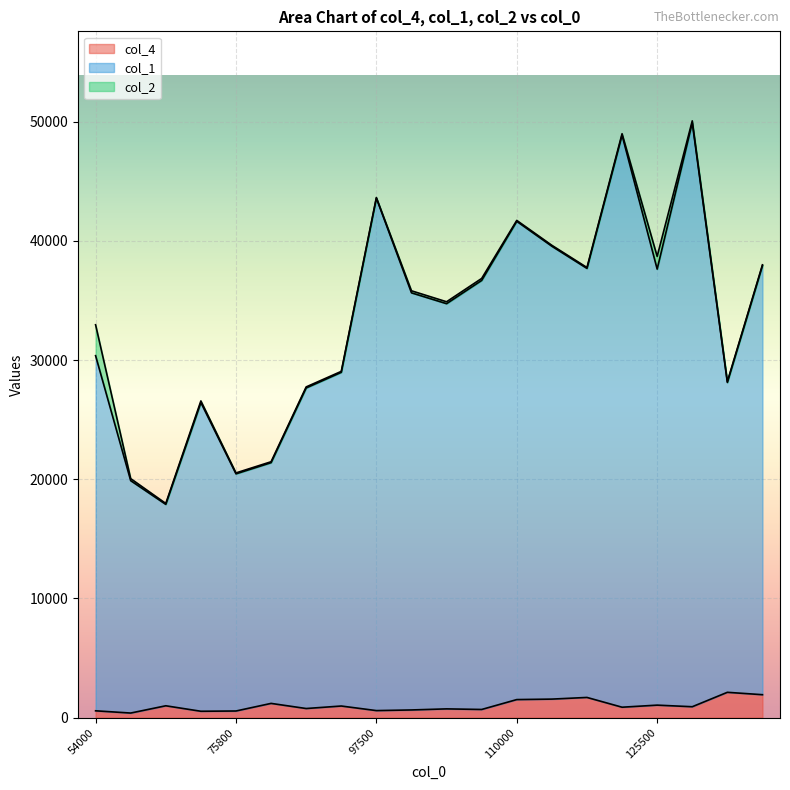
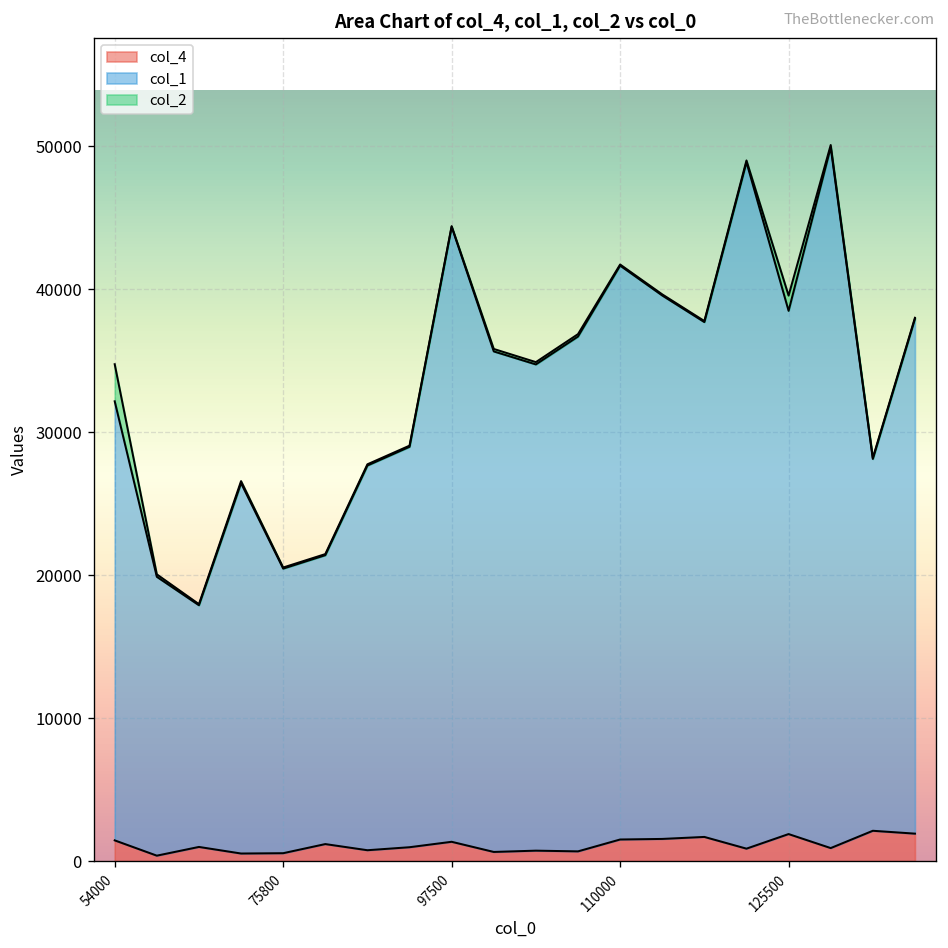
  {
    "col_4": {
-     "54000": 600,
+     "54000": 1500,
      "75800": 600,
-     "97500": 600,
+     "97500": 1400,
      "110000": 1500,
-     "125500": 1000
+     "125500": 1900
    },
    "col_1": {
-     "54000": 29800,
+     "54000": 30700,
      "125500": 36600
    },
    "col_2": {
      "54000": 2600,
      "125500": 1100
    }
  }
